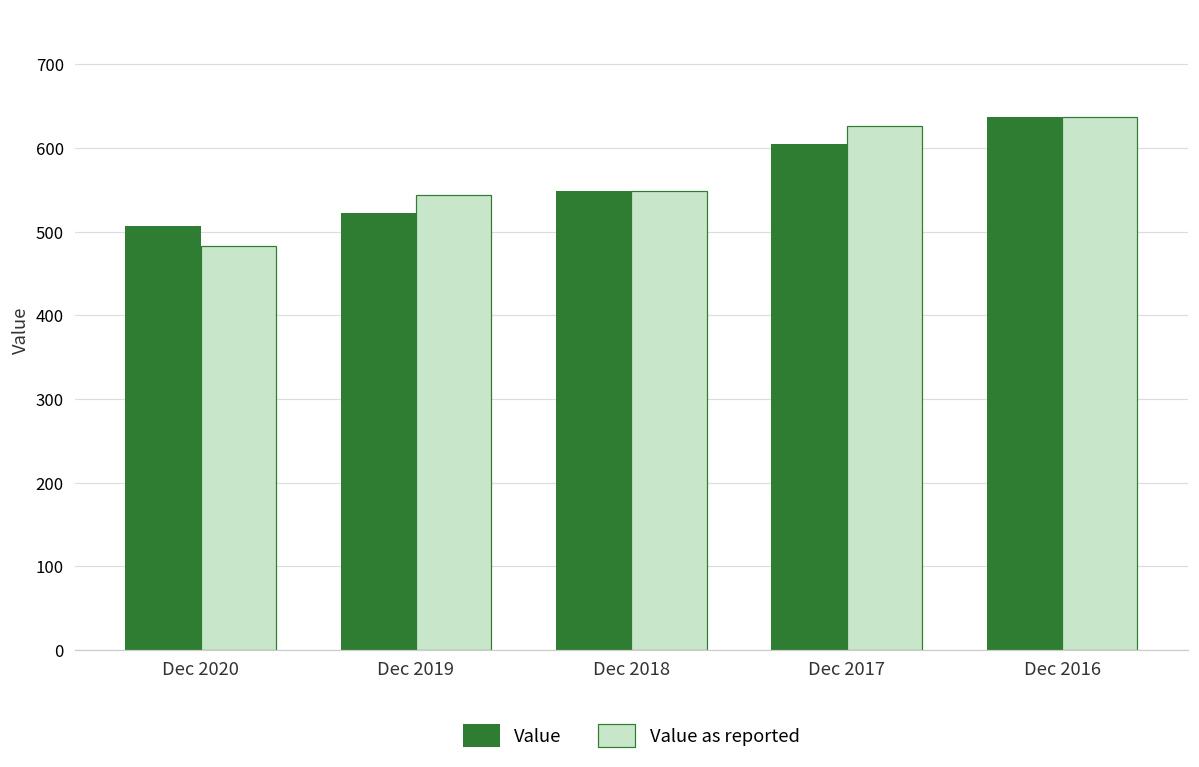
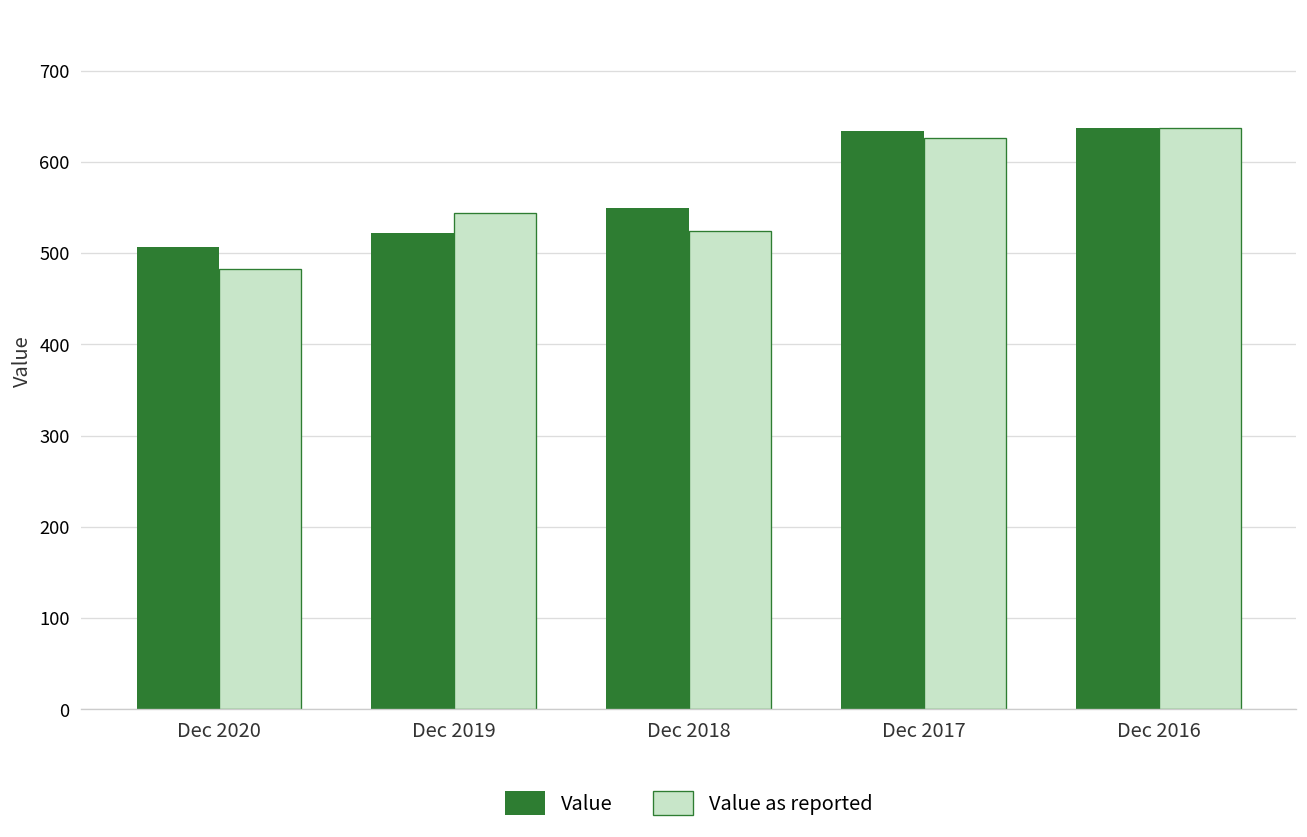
  {
    "Value": {
      "Dec 2020": 510,
      "Dec 2019": 520,
      "Dec 2018": 550,
-     "Dec 2017": 610,
+     "Dec 2017": 630,
      "Dec 2016": 640
    },
    "Value as reported": {
      "Dec 2020": 480,
      "Dec 2019": 540,
-     "Dec 2018": 550,
+     "Dec 2018": 520,
      "Dec 2017": 630,
      "Dec 2016": 640
    }
  }
